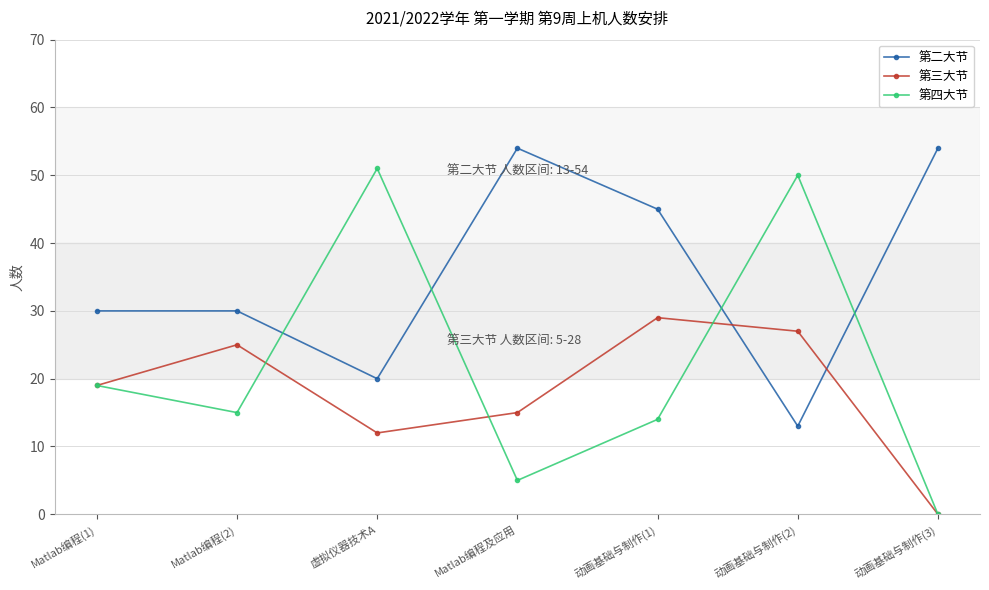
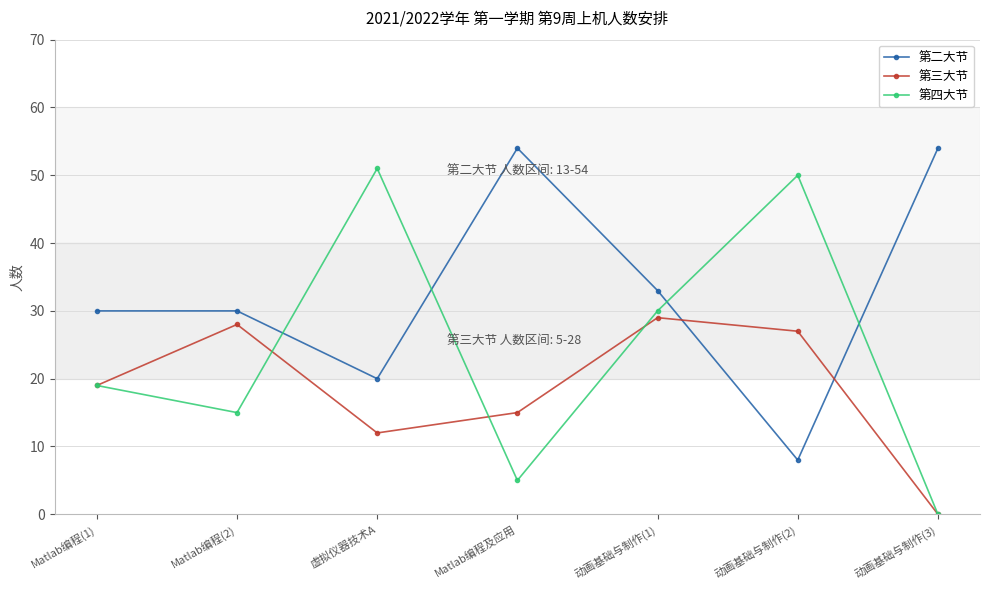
  {
    "第二大节": {
      "Matlab编程(1)": 30,
      "Matlab编程(2)": 30,
      "虚拟仪器技术A": 20,
-     "动画基础与制作(1)": 45,
-     "动画基础与制作(2)": 13,
+     "动画基础与制作(1)": 33,
+     "动画基础与制作(2)": 8,
      "动画基础与制作(3)": 54
    },
    "第三大节": {
-     "Matlab编程(2)": 25,
+     "Matlab编程(2)": 28,
      "虚拟仪器技术A": 12,
      "Matlab编程及应用": 15,
      "动画基础与制作(1)": 29,
      "动画基础与制作(2)": 27
    },
    "第四大节": {
      "Matlab编程(2)": 15,
      "虚拟仪器技术A": 51,
      "Matlab编程及应用": 5,
-     "动画基础与制作(1)": 14,
+     "动画基础与制作(1)": 30,
      "动画基础与制作(2)": 50
    }
  }
